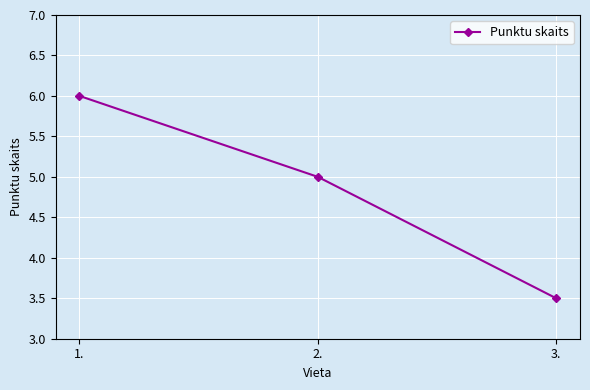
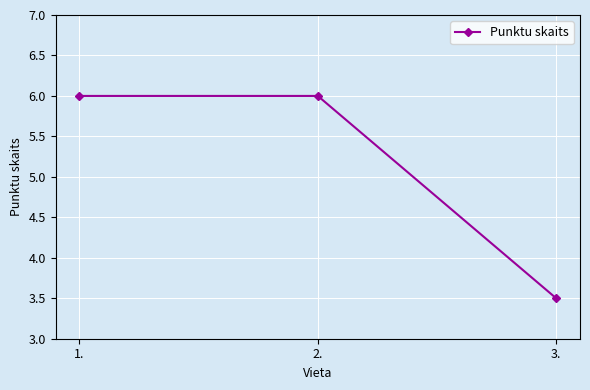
  {
    "1.": 6,
-   "2.": 5,
+   "2.": 6,
    "3.": 3.5
  }
